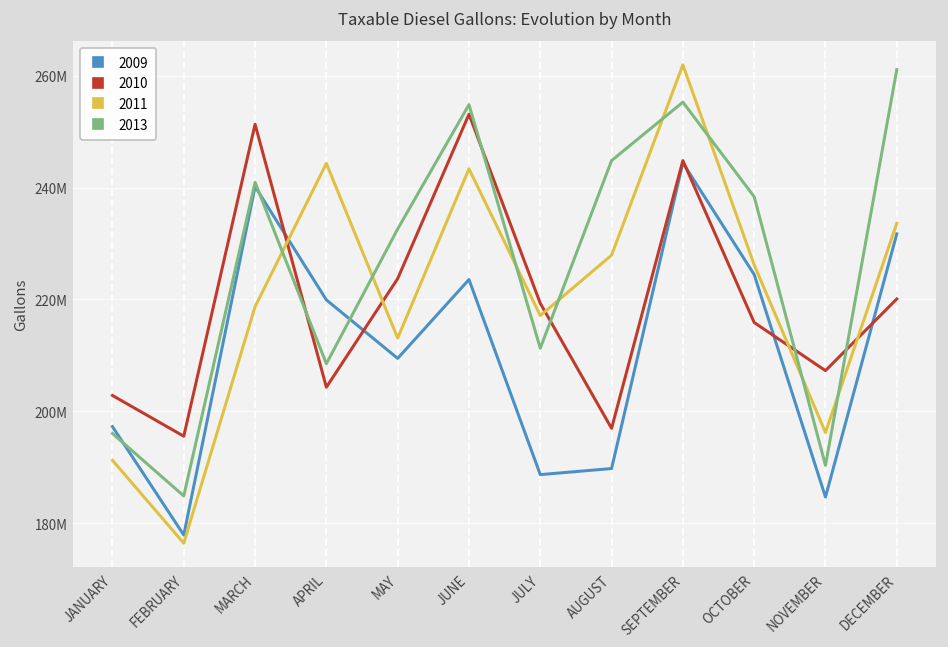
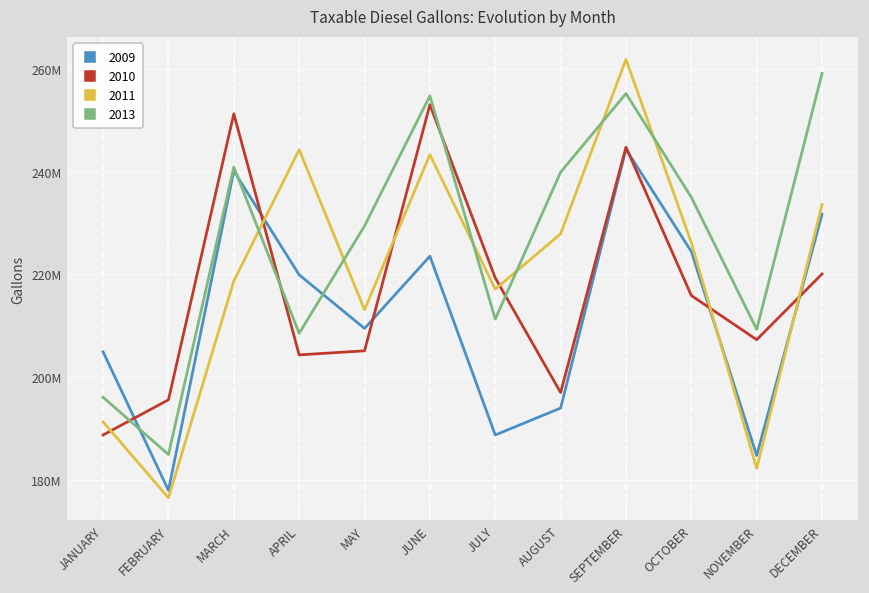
  {
    "2009": {
-     "JANUARY": 197000000,
+     "JANUARY": 205000000,
      "FEBRUARY": 178000000,
      "MARCH": 240000000,
      "APRIL": 220000000,
      "MAY": 209000000,
      "JUNE": 224000000,
      "JULY": 189000000,
-     "AUGUST": 190000000,
+     "AUGUST": 194000000,
      "OCTOBER": 224000000,
      "NOVEMBER": 185000000,
      "DECEMBER": 232000000
    },
    "2010": {
-     "JANUARY": 203000000,
+     "JANUARY": 189000000,
      "FEBRUARY": 196000000,
      "MARCH": 251000000,
      "APRIL": 204000000,
-     "MAY": 224000000,
+     "MAY": 205000000,
      "JUNE": 253000000,
      "JULY": 219000000,
      "AUGUST": 197000000,
      "OCTOBER": 216000000,
      "NOVEMBER": 207000000,
      "DECEMBER": 220000000
    },
    "2011": {
      "JANUARY": 191000000,
      "FEBRUARY": 176000000,
      "MARCH": 219000000,
      "APRIL": 244000000,
      "MAY": 213000000,
      "JUNE": 243000000,
      "JULY": 217000000,
      "AUGUST": 228000000,
      "SEPTEMBER": 262000000,
      "OCTOBER": 226000000,
-     "NOVEMBER": 196000000,
+     "NOVEMBER": 182000000,
      "DECEMBER": 234000000
    },
    "2013": {
      "JANUARY": 196000000,
      "FEBRUARY": 185000000,
      "MARCH": 241000000,
      "APRIL": 209000000,
-     "MAY": 233000000,
+     "MAY": 229000000,
      "JUNE": 255000000,
      "JULY": 211000000,
-     "AUGUST": 245000000,
+     "AUGUST": 240000000,
      "SEPTEMBER": 255000000,
-     "OCTOBER": 238000000,
-     "NOVEMBER": 190000000,
-     "DECEMBER": 261000000
+     "OCTOBER": 235000000,
+     "NOVEMBER": 209000000,
+     "DECEMBER": 259000000
    }
  }
